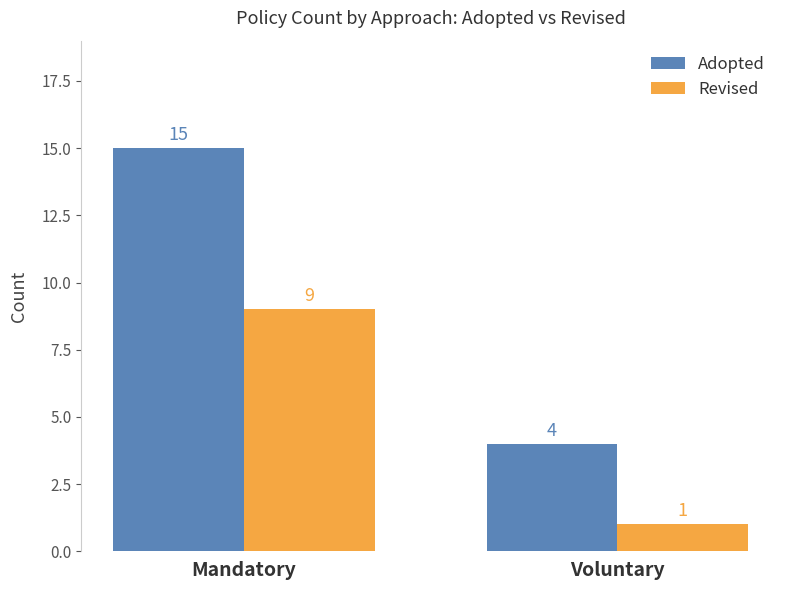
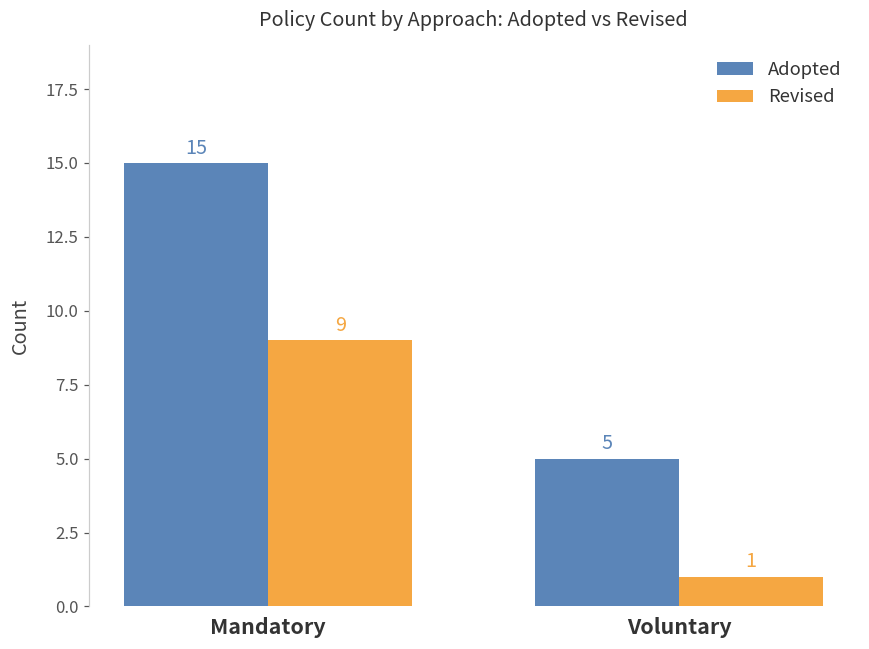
  {
    "Adopted": {
      "Mandatory": 15,
-     "Voluntary": 4
+     "Voluntary": 5
    },
    "Revised": {
      "Mandatory": 9,
      "Voluntary": 1
    }
  }
